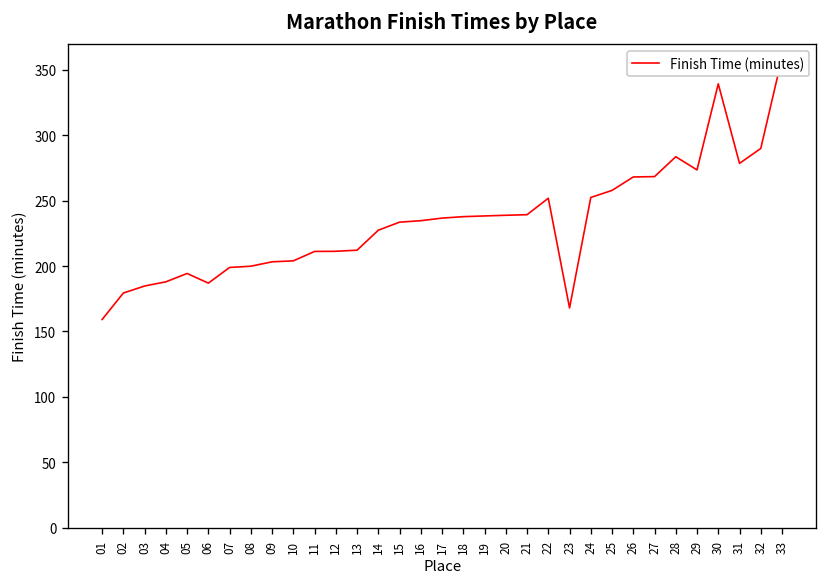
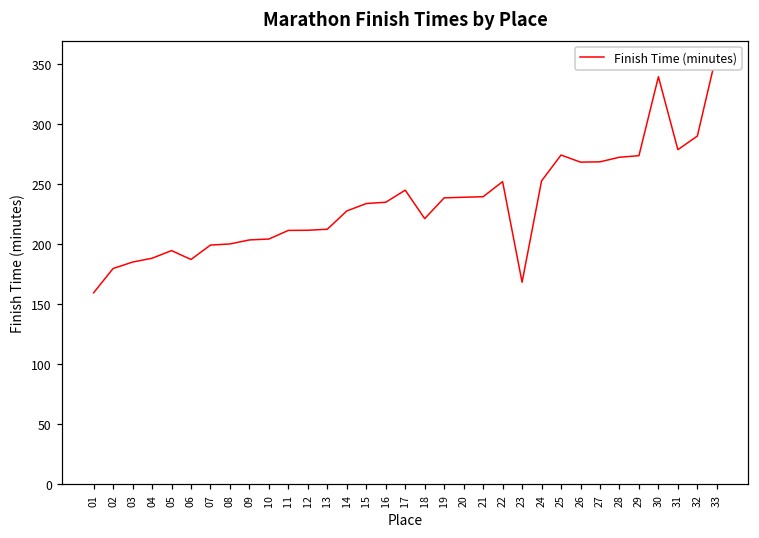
  {
    "01": 159,
    "02": 179,
    "03": 185,
    "04": 188,
    "05": 194,
    "06": 187,
    "07": 199,
    "08": 200,
    "09": 203,
    "10": 204,
    "11": 211,
    "12": 211,
    "13": 212,
    "14": 227,
    "15": 234,
    "16": 235,
-   "17": 237,
-   "18": 238,
+   "17": 245,
+   "18": 221,
    "19": 238,
    "20": 239,
    "21": 239,
    "22": 252,
    "23": 168,
    "24": 252,
-   "25": 258,
+   "25": 274,
    "26": 268,
    "27": 268,
-   "28": 284,
+   "28": 272,
    "29": 273,
    "30": 339,
    "31": 278,
    "32": 290
  }
